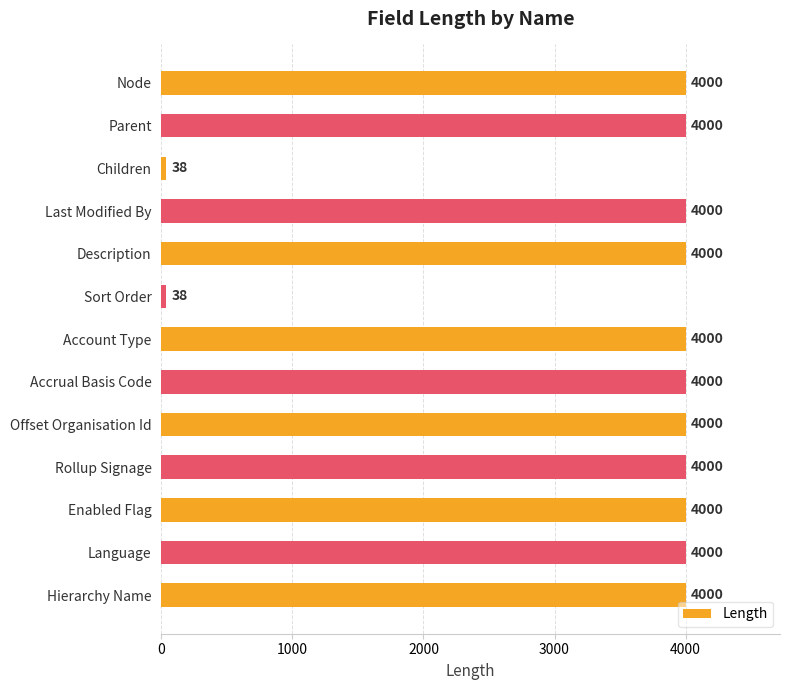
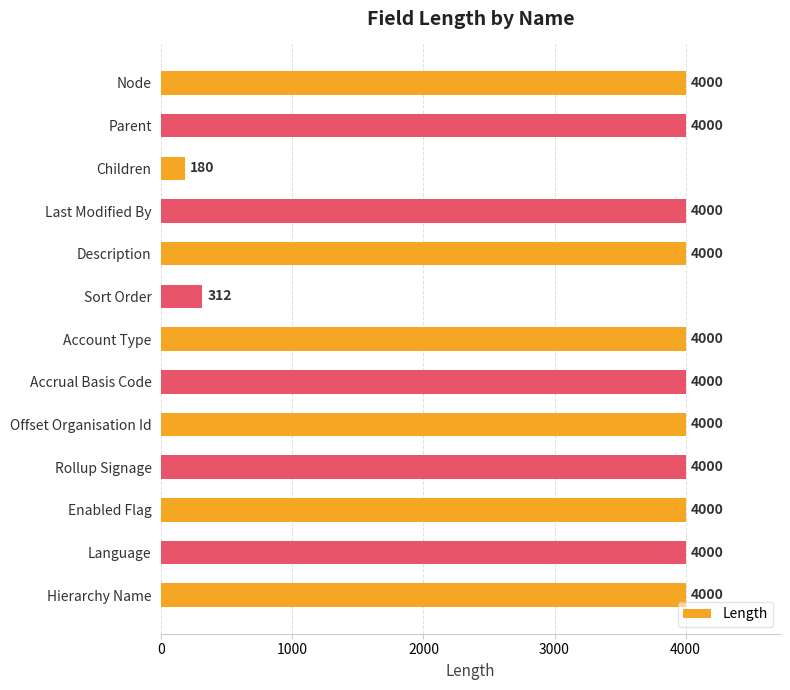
  {
    "Node": 4000,
    "Parent": 4000,
-   "Children": 38,
+   "Children": 180,
    "Last Modified By": 4000,
    "Description": 4000,
-   "Sort Order": 38,
+   "Sort Order": 312,
    "Account Type": 4000,
    "Accrual Basis Code": 4000,
    "Offset Organisation Id": 4000,
    "Rollup Signage": 4000,
    "Enabled Flag": 4000,
    "Language": 4000
  }
